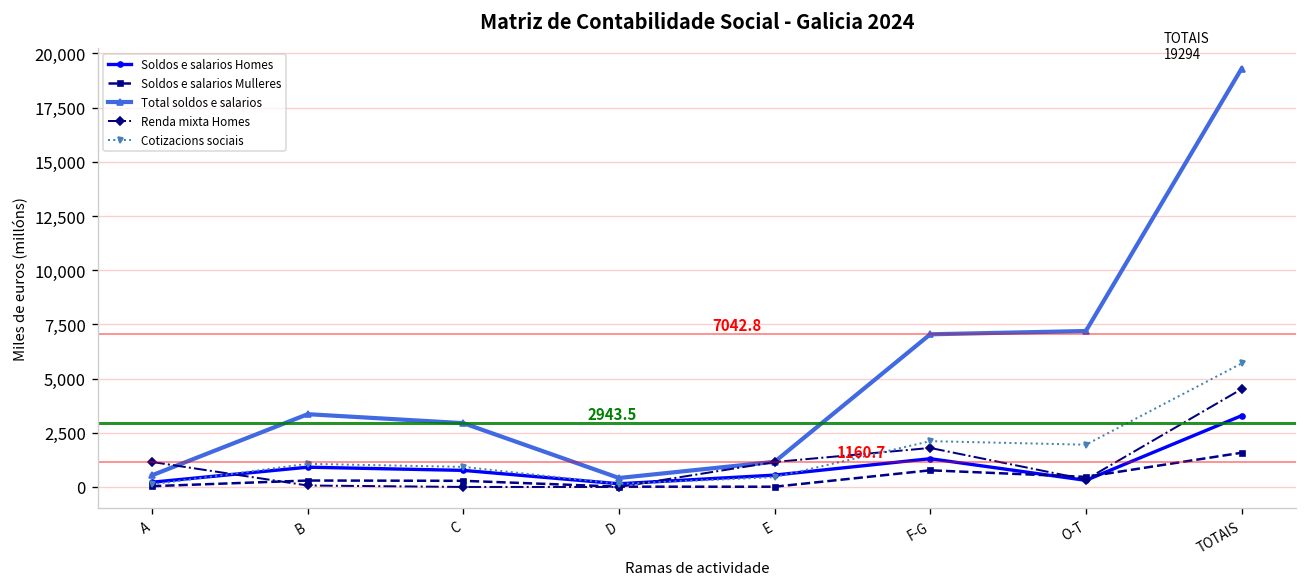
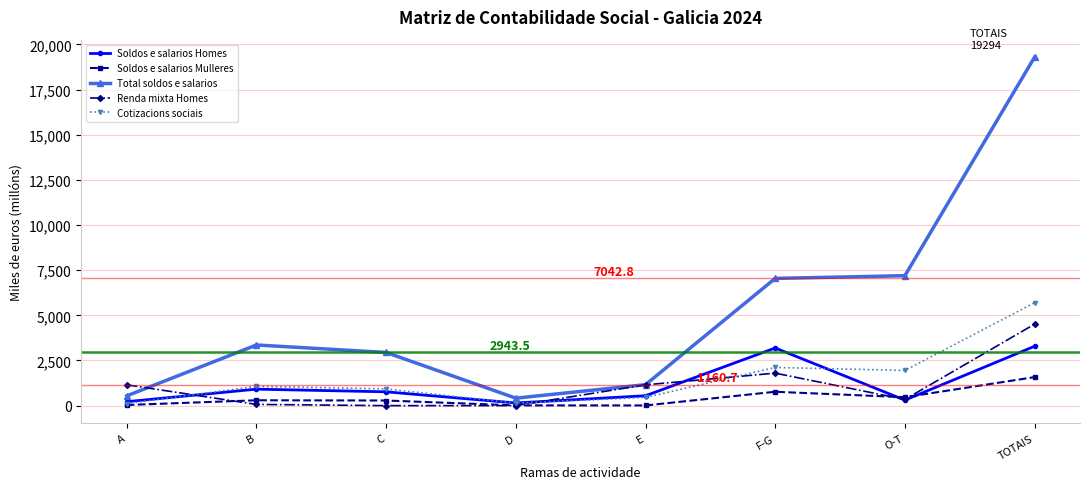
  {
    "Soldos e salarios Homes": {
      "B": "900",
      "C": "800",
-     "F-G": "1,300",
+     "F-G": "3,200",
      "TOTAIS": "3,300"
    }
  }
